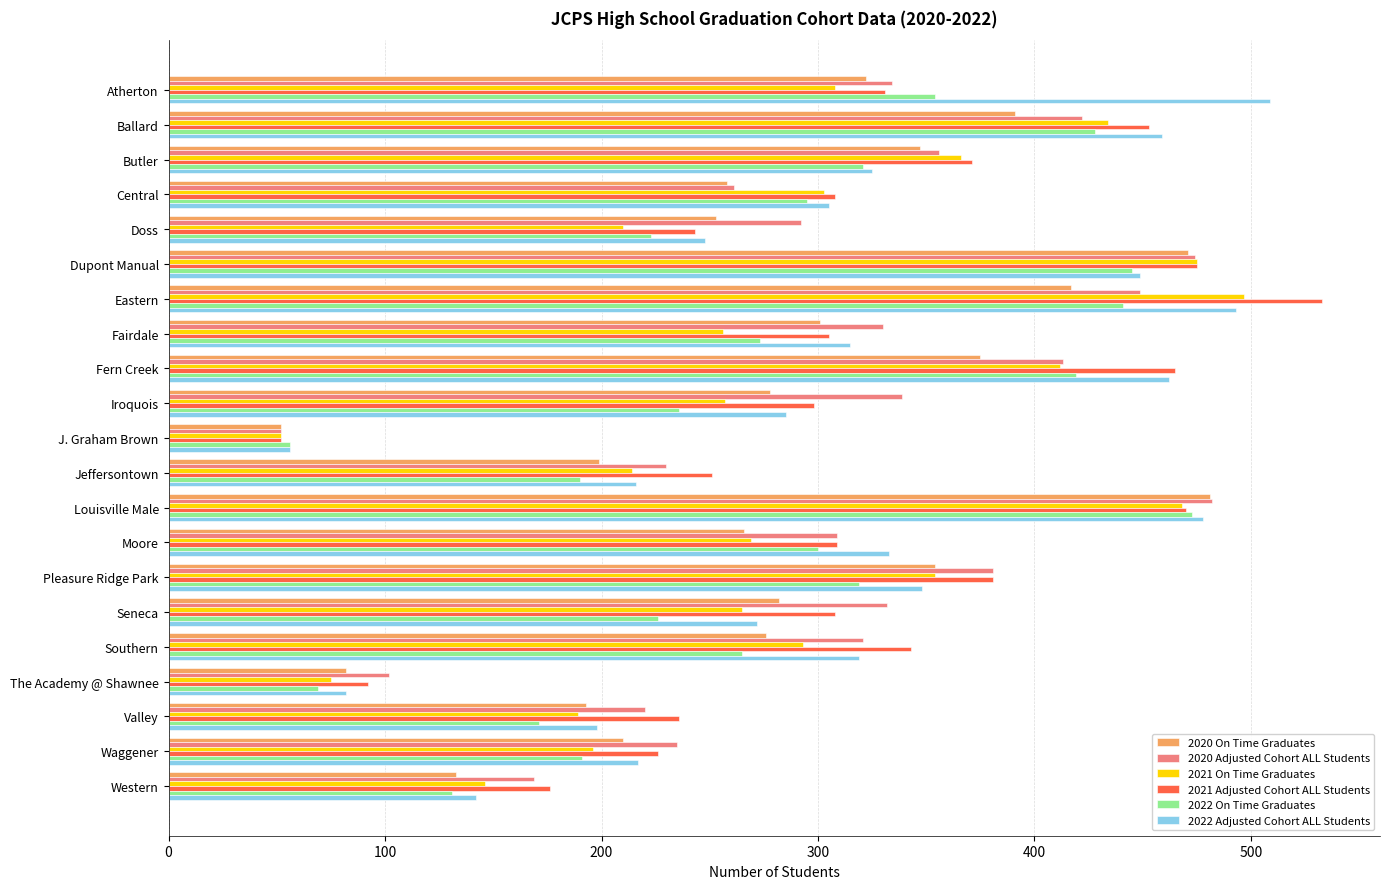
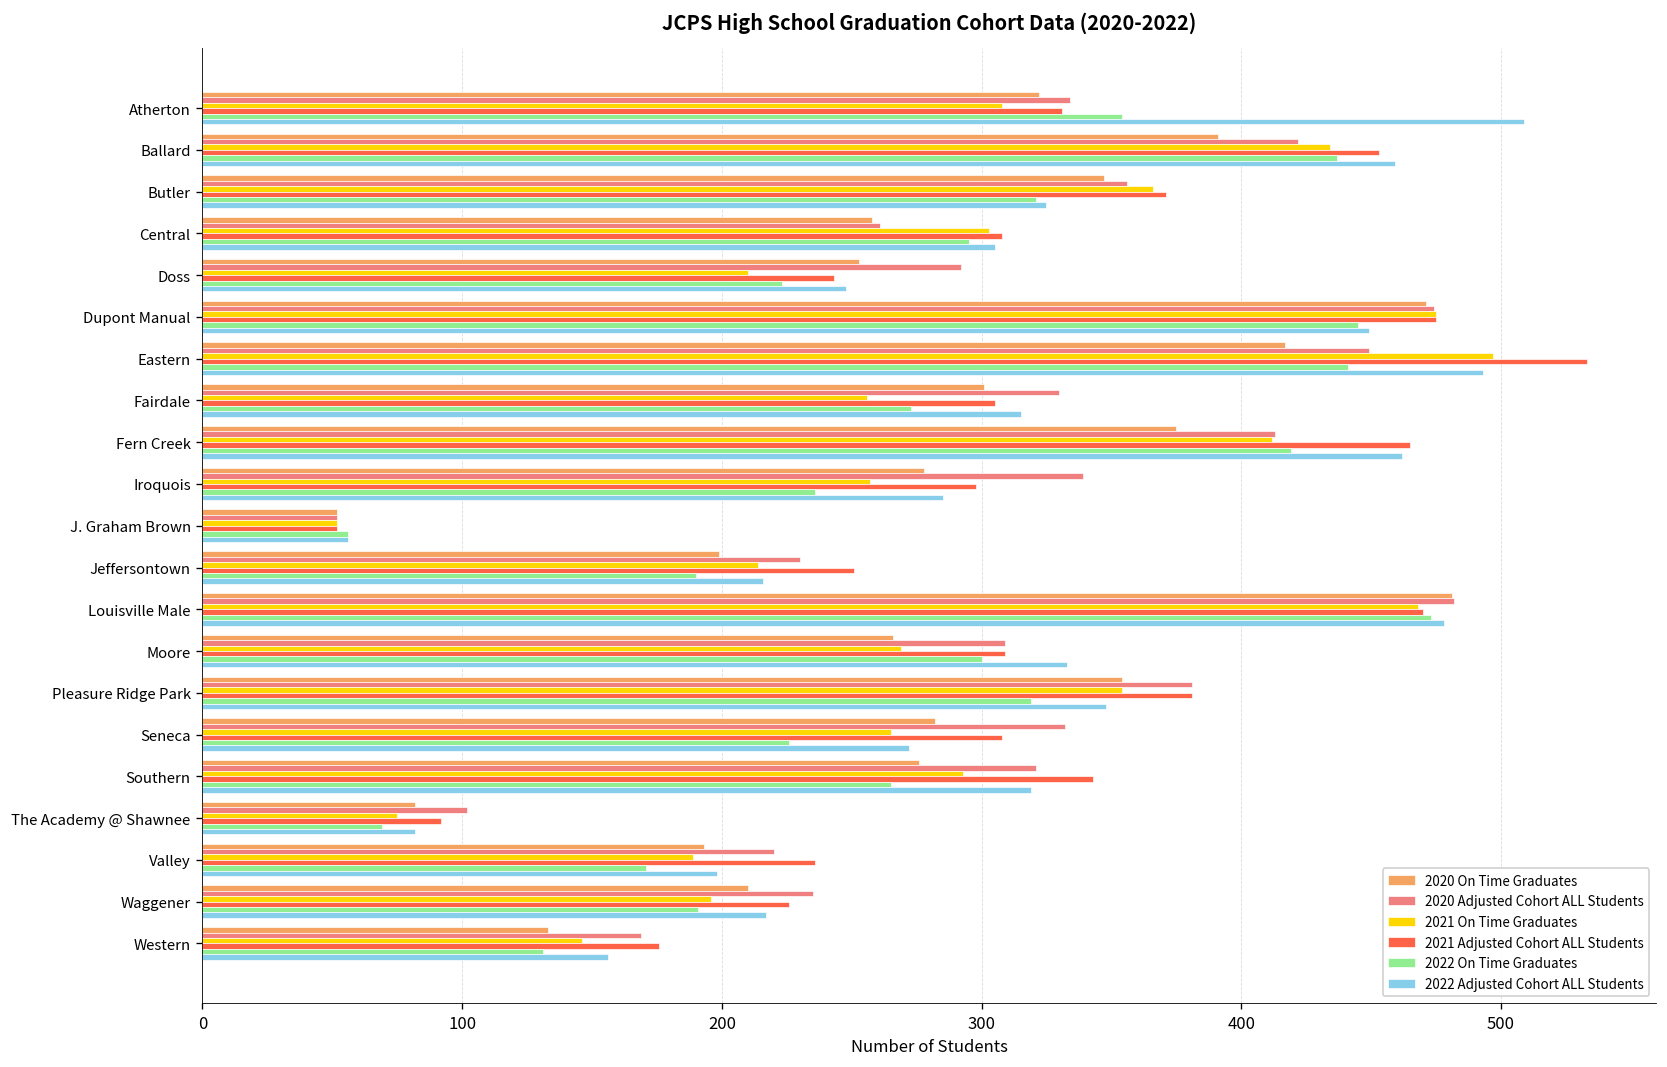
  {
    "2021 On Time Graduates": {
      "Atherton": 308,
      "Ballard": 434,
      "Butler": 366,
      "Central": 303,
      "Doss": 210,
      "Dupont Manual": 475,
      "Eastern": 497,
      "Fairdale": 256,
      "Fern Creek": 412,
      "Iroquois": 257,
      "J. Graham Brown": 52,
      "Jeffersontown": 214,
      "Louisville Male": 468,
      "Moore": 269,
      "Pleasure Ridge Park": 354,
      "Seneca": 265,
      "Southern": 293,
      "The Academy @ Shawnee": 75,
      "Valley": 189,
      "Waggener": 196,
      "Western": 146
    },
    "2021 Adjusted Cohort ALL Students": {
      "Atherton": 331,
      "Ballard": 453,
      "Butler": 371,
      "Central": 308,
      "Doss": 243,
      "Dupont Manual": 475,
      "Eastern": 533,
      "Fairdale": 305,
      "Fern Creek": 465,
      "Iroquois": 298,
      "J. Graham Brown": 52,
      "Jeffersontown": 251,
      "Louisville Male": 470,
      "Moore": 309,
      "Pleasure Ridge Park": 381,
      "Seneca": 308,
      "Southern": 343,
      "The Academy @ Shawnee": 92,
      "Valley": 236,
      "Waggener": 226,
      "Western": 176
    },
    "2022 On Time Graduates": {
      "Atherton": 354,
-     "Ballard": 428,
+     "Ballard": 437,
      "Butler": 321,
      "Central": 295,
      "Doss": 223,
      "Dupont Manual": 445,
      "Eastern": 441,
      "Fairdale": 273,
      "Fern Creek": 419,
      "Iroquois": 236,
      "J. Graham Brown": 56,
      "Jeffersontown": 190,
      "Louisville Male": 473,
      "Moore": 300,
      "Pleasure Ridge Park": 319,
      "Seneca": 226,
      "Southern": 265,
      "The Academy @ Shawnee": 69,
      "Valley": 171,
      "Waggener": 191,
      "Western": 131
    },
    "2022 Adjusted Cohort ALL Students": {
      "Atherton": 509,
      "Ballard": 459,
      "Butler": 325,
      "Central": 305,
      "Doss": 248,
      "Dupont Manual": 449,
      "Eastern": 493,
      "Fairdale": 315,
      "Fern Creek": 462,
      "Iroquois": 285,
      "J. Graham Brown": 56,
      "Jeffersontown": 216,
      "Louisville Male": 478,
      "Moore": 333,
      "Pleasure Ridge Park": 348,
      "Seneca": 272,
      "Southern": 319,
      "The Academy @ Shawnee": 82,
      "Valley": 198,
      "Waggener": 217,
-     "Western": 142
+     "Western": 156
    }
  }
